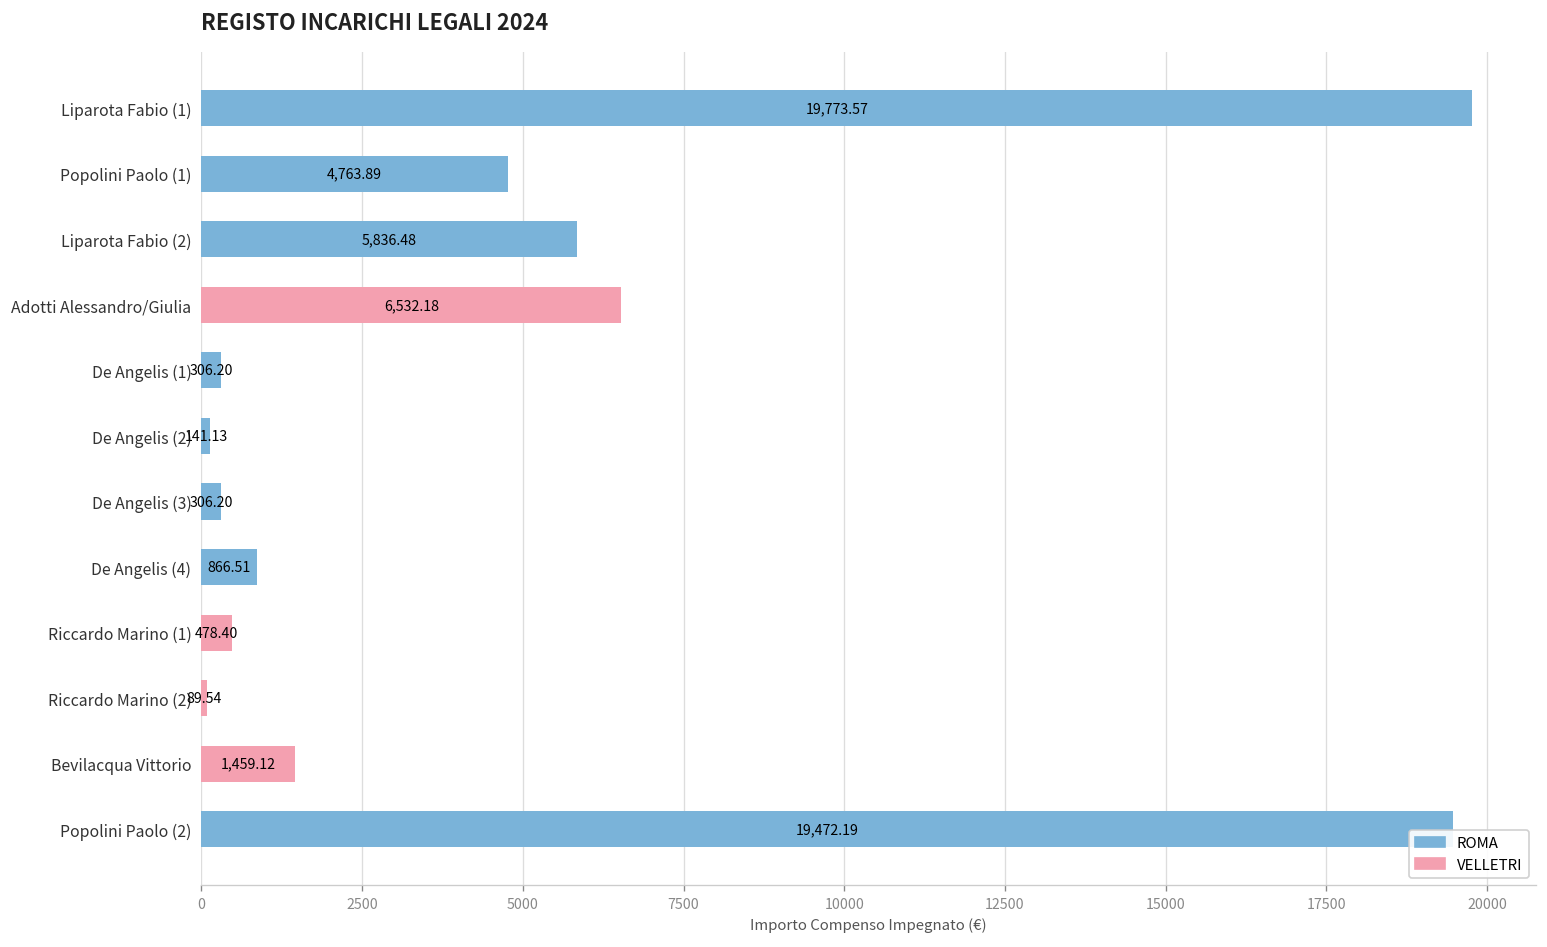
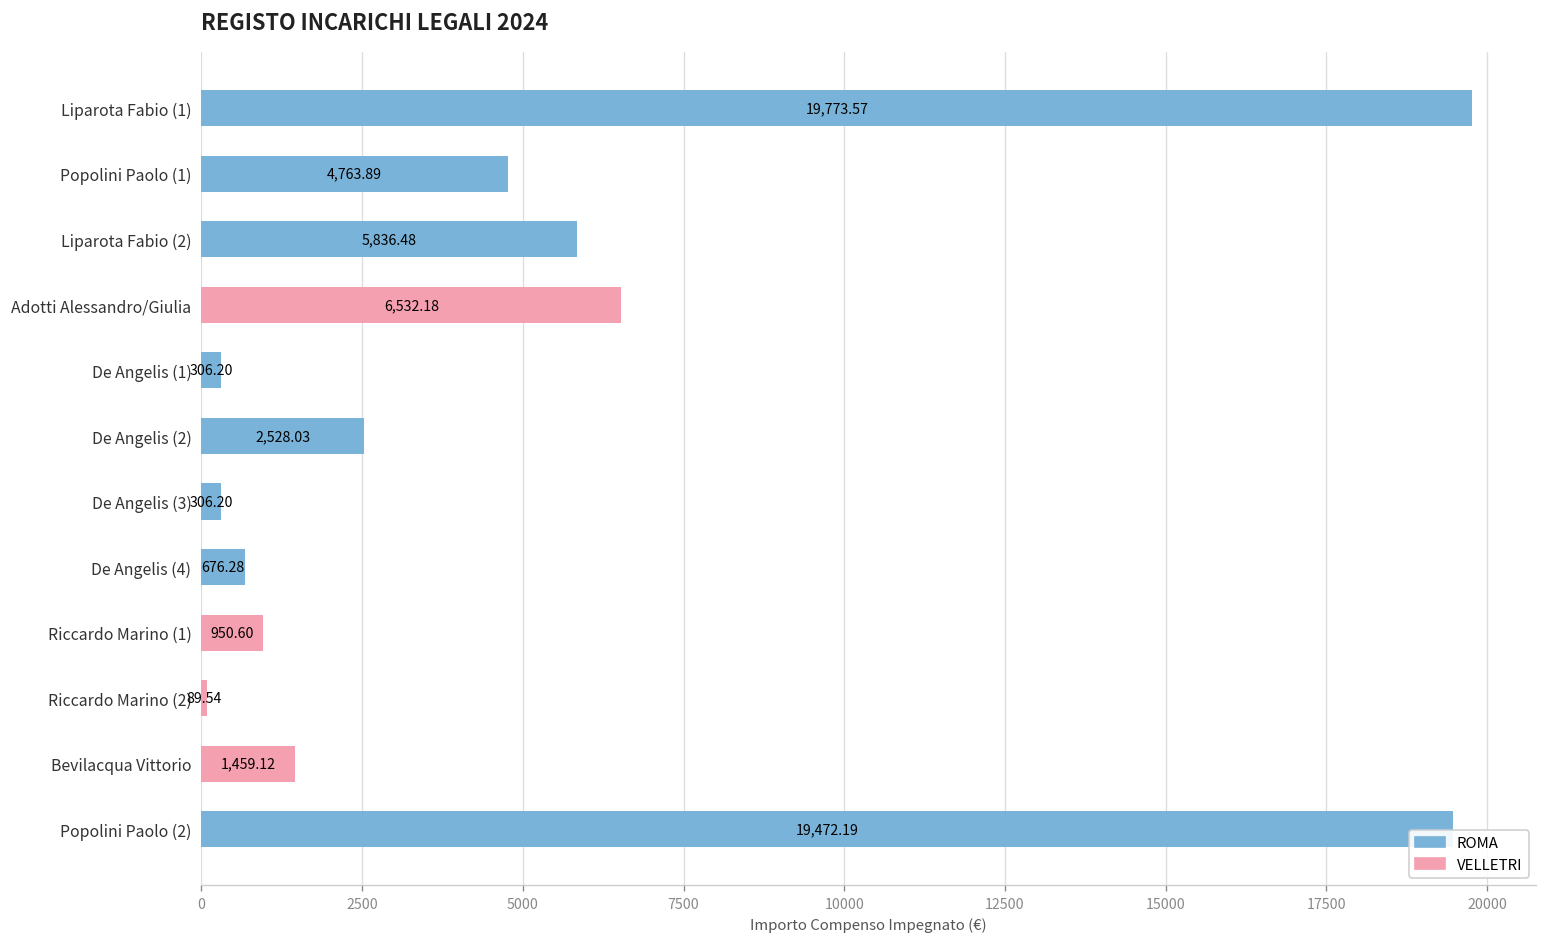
  {
    "Liparota Fabio (1)": "19,773.57",
    "Popolini Paolo (1)": "4,763.89",
    "Liparota Fabio (2)": "5,836.48",
    "Adotti Alessandro/Giulia": "6,532.18",
    "De Angelis (1)": "306.20",
-   "De Angelis (2)": "141.13",
+   "De Angelis (2)": "2,528.03",
    "De Angelis (3)": "306.20",
-   "De Angelis (4)": "866.51",
-   "Riccardo Marino (1)": "478.40",
+   "De Angelis (4)": "676.28",
+   "Riccardo Marino (1)": "950.60",
    "Riccardo Marino (2)": "89.54",
    "Bevilacqua Vittorio": "1,459.12"
  }
